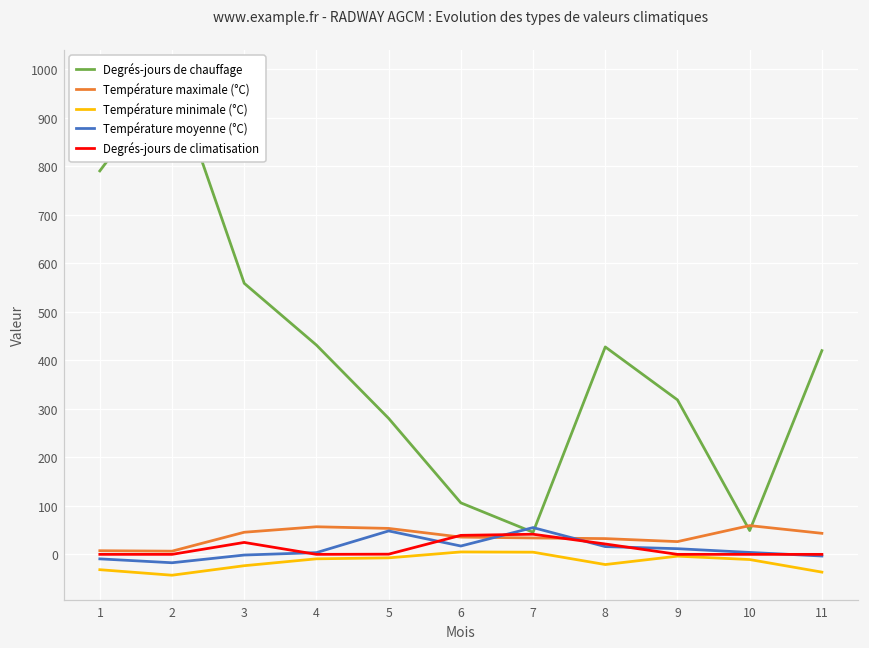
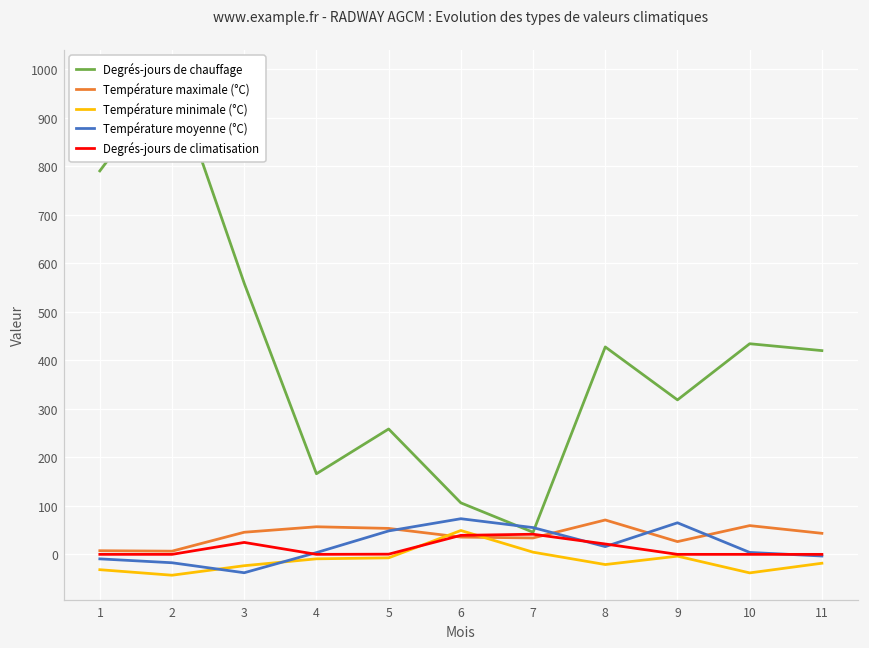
  {
    "Degrés-jours de chauffage": {
      "1": 790,
      "3": 560,
-     "4": 430,
-     "5": 280,
+     "4": 170,
+     "5": 260,
      "6": 110,
      "8": 430,
      "9": 320,
-     "10": 50,
+     "10": 430,
      "11": 420
    },
    "Température maximale (°C)": {
      "1": 10,
      "2": 10,
      "3": 50,
      "4": 60,
      "7": 30,
-     "8": 30,
+     "8": 70,
      "9": 30,
      "10": 60,
      "11": 40
    },
    "Température minimale (°C)": {
      "1": -30,
      "2": -40,
      "3": -20,
      "4": -10,
      "5": -10,
-     "6": 10,
+     "6": 50,
      "7": 0,
      "8": -20,
-     "10": -10,
-     "11": -40
+     "10": -40,
+     "11": -20
    },
    "Température moyenne (°C)": {
      "1": -10,
      "2": -20,
-     "3": 0,
-     "6": 20,
+     "3": -40,
+     "6": 70,
      "7": 60,
-     "9": 10
+     "9": 70
    },
    "Degrés-jours de climatisation": {
      "1": 0,
      "2": 0,
      "3": 20,
      "5": 0
    }
  }
